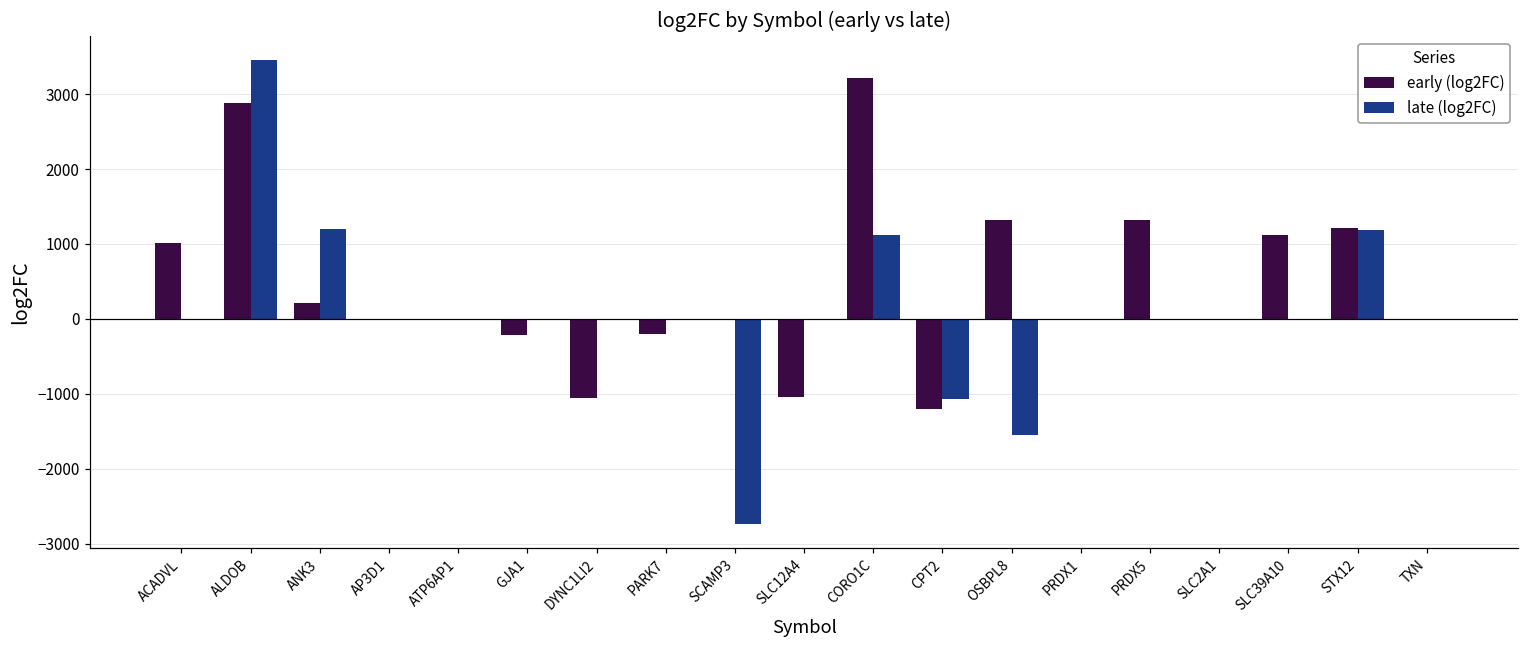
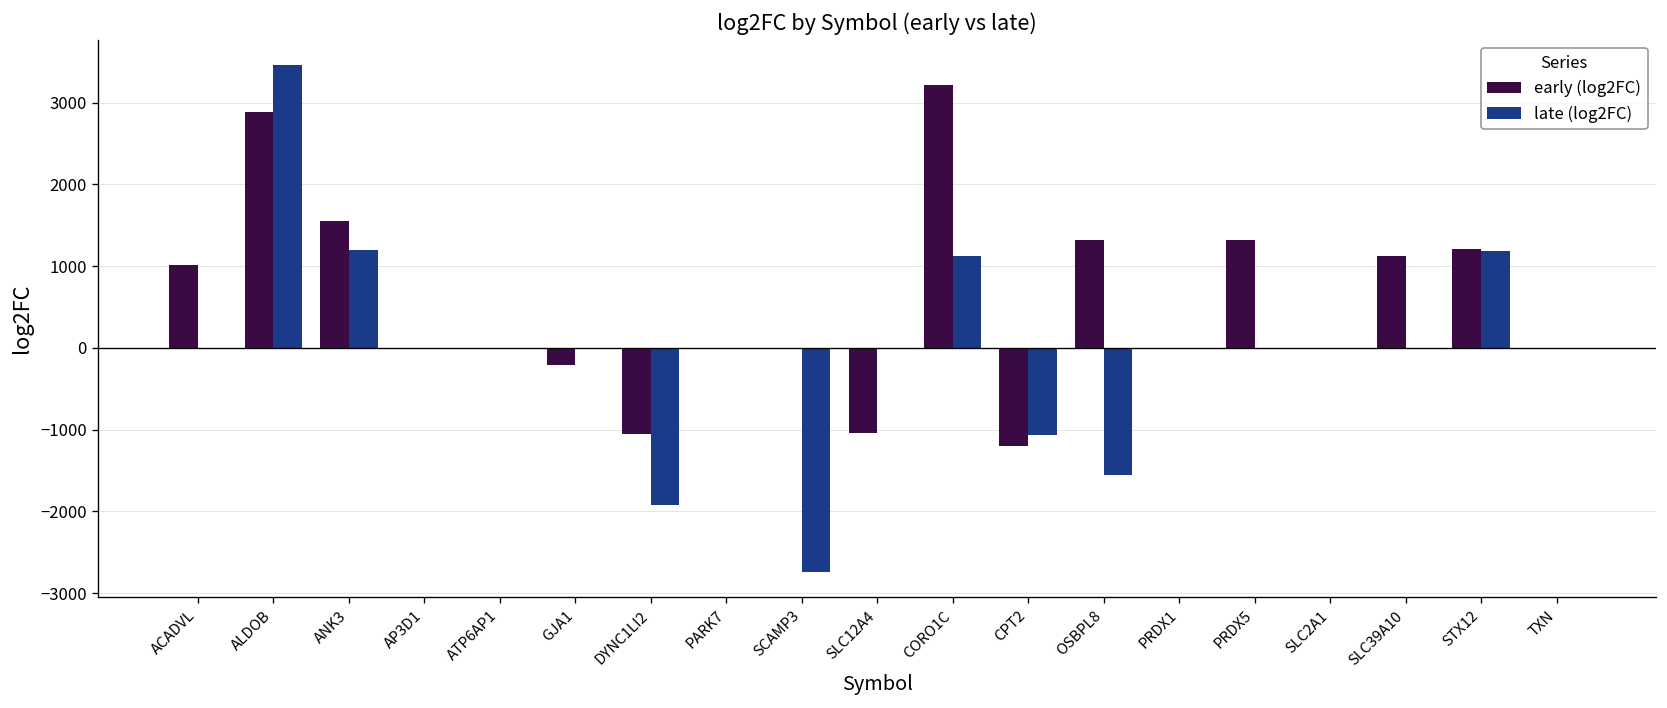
  {
    "early (log2FC)": {
      "ACADVL": 1000,
      "ALDOB": 2900,
-     "ANK3": 200,
+     "ANK3": 1600,
      "GJA1": -200,
      "DYNC1LI2": -1100,
-     "PARK7": -200,
+     "PARK7": 0,
      "SLC12A4": -1000,
      "CORO1C": 3200,
      "CPT2": -1200,
      "OSBPL8": 1300,
      "PRDX5": 1300,
      "SLC39A10": 1100,
      "STX12": 1200
    },
    "late (log2FC)": {
      "ALDOB": 3500,
      "ANK3": 1200,
-     "DYNC1LI2": 0,
+     "DYNC1LI2": -1900,
      "SCAMP3": -2700,
      "CORO1C": 1100,
      "CPT2": -1100,
      "OSBPL8": -1600,
      "STX12": 1200
    }
  }
